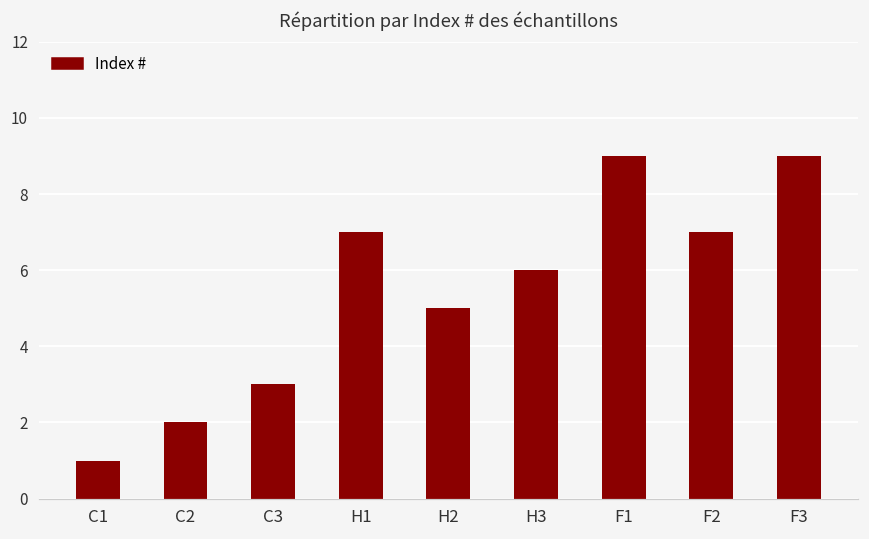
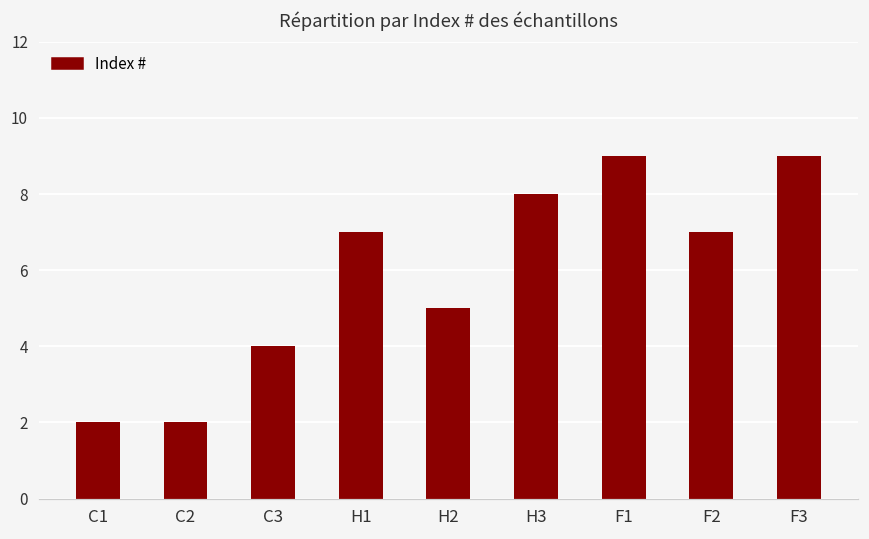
  {
-   "C1": 1,
+   "C1": 2,
    "C2": 2,
-   "C3": 3,
+   "C3": 4,
    "H1": 7,
    "H2": 5,
-   "H3": 6,
+   "H3": 8,
    "F1": 9,
    "F2": 7,
    "F3": 9
  }
